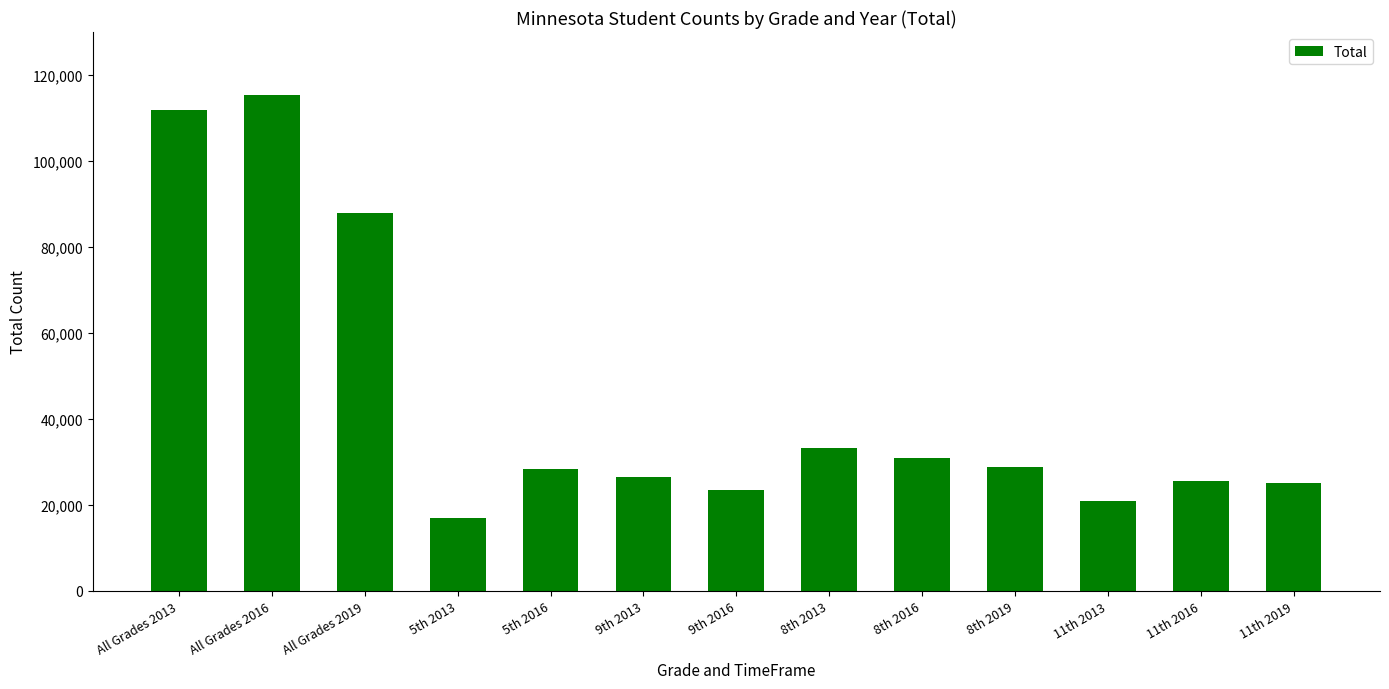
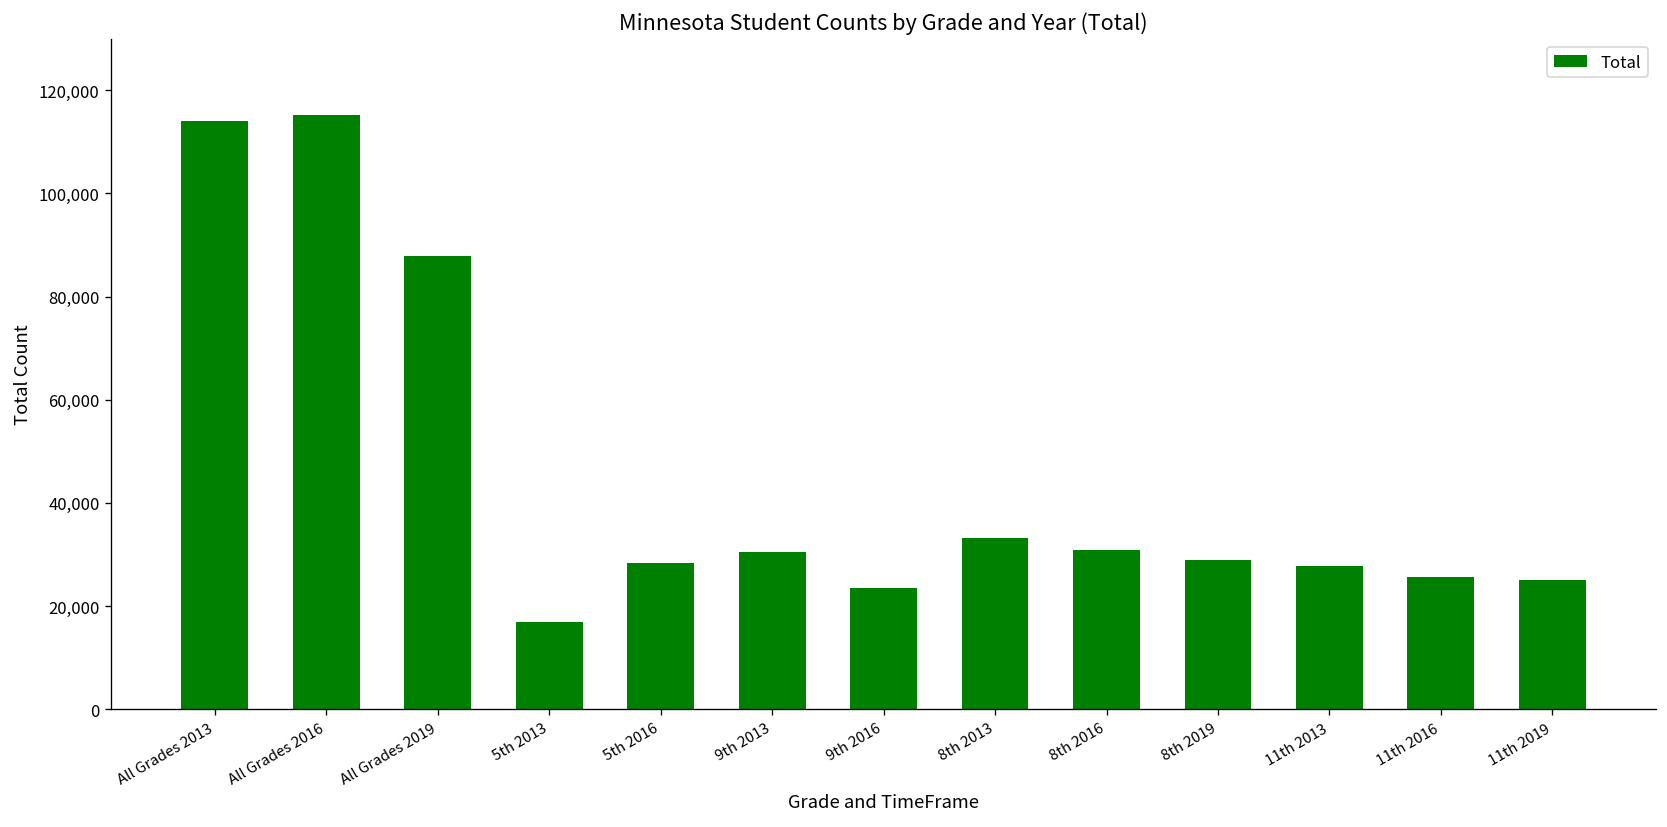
  {
-   "All Grades 2013": "112,000",
+   "All Grades 2013": "114,000",
    "All Grades 2016": "115,000",
    "All Grades 2019": "88,000",
    "5th 2013": "17,000",
    "5th 2016": "28,000",
-   "9th 2013": "26,000",
+   "9th 2013": "30,000",
    "9th 2016": "23,000",
    "8th 2013": "33,000",
    "8th 2016": "31,000",
    "8th 2019": "29,000",
-   "11th 2013": "21,000",
+   "11th 2013": "28,000",
    "11th 2016": "26,000",
    "11th 2019": "25,000"
  }
